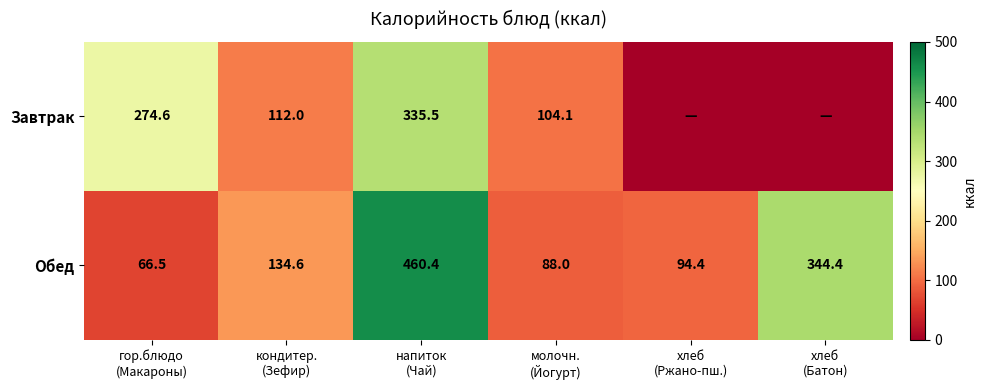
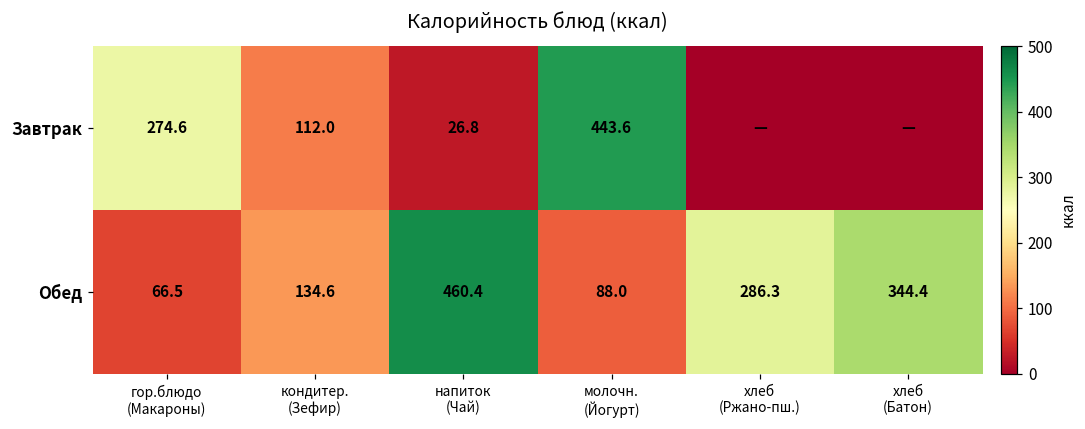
  {
    "Завтрак": {
      "гор.блюдо (Макароны)": 274.6,
      "кондитер. (Зефир)": 112.0,
-     "напиток (Чай)": 335.5,
-     "молочн. (Йогурт)": 104.1
+     "напиток (Чай)": 26.8,
+     "молочн. (Йогурт)": 443.6
    },
    "Обед": {
      "гор.блюдо (Макароны)": 66.5,
      "кондитер. (Зефир)": 134.6,
      "напиток (Чай)": 460.4,
      "молочн. (Йогурт)": 88.0,
-     "хлеб (Ржано-пш.)": 94.4,
+     "хлеб (Ржано-пш.)": 286.3,
      "хлеб (Батон)": 344.4
    }
  }
